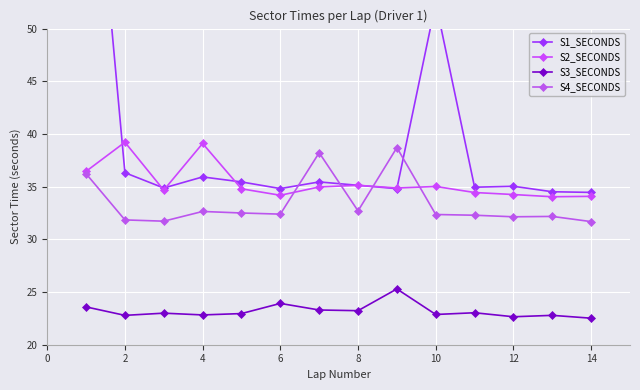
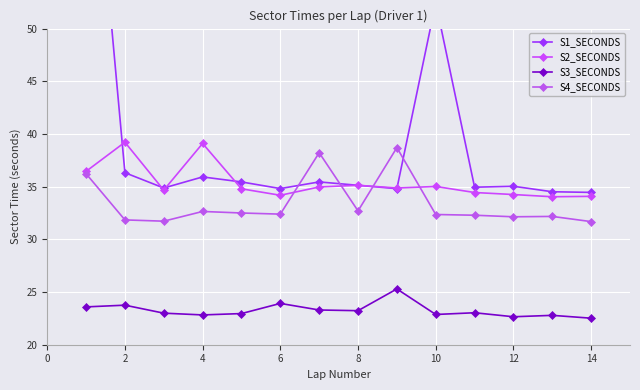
  {
    "S3_SECONDS": {
-     "2": 22.8,
+     "2": 23.8,
      "4": 22.8,
      "6": 23.9,
      "8": 23.2,
      "10": 22.9,
      "12": 22.7,
      "14": 22.5
    }
  }
